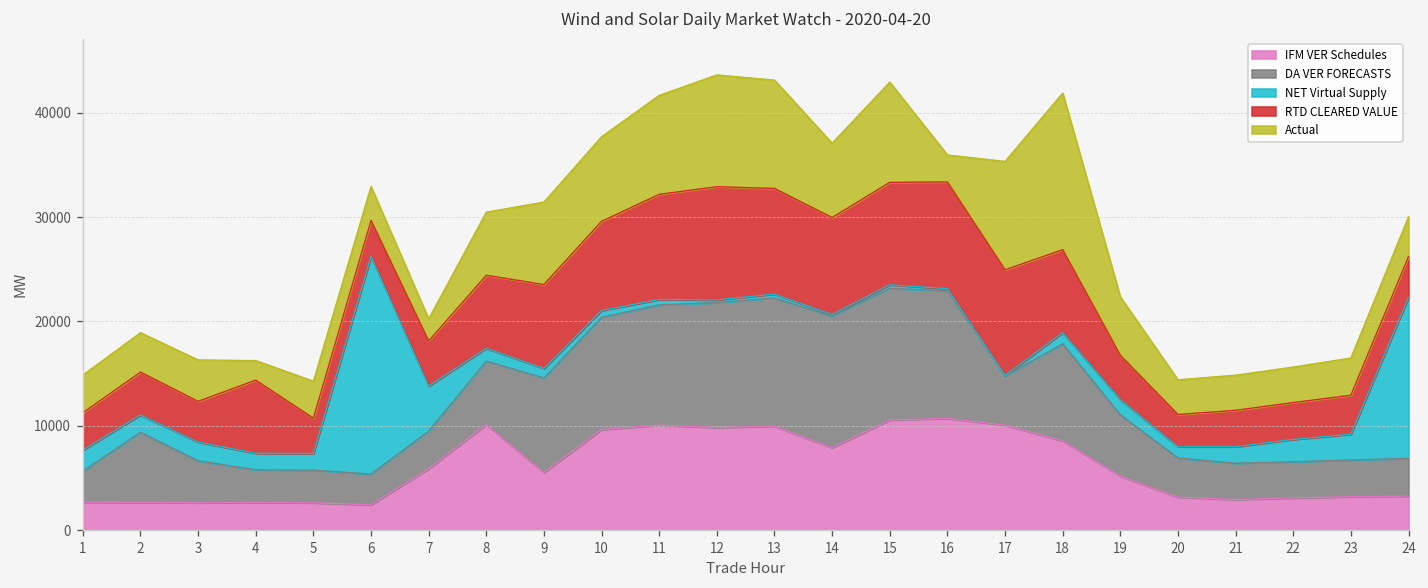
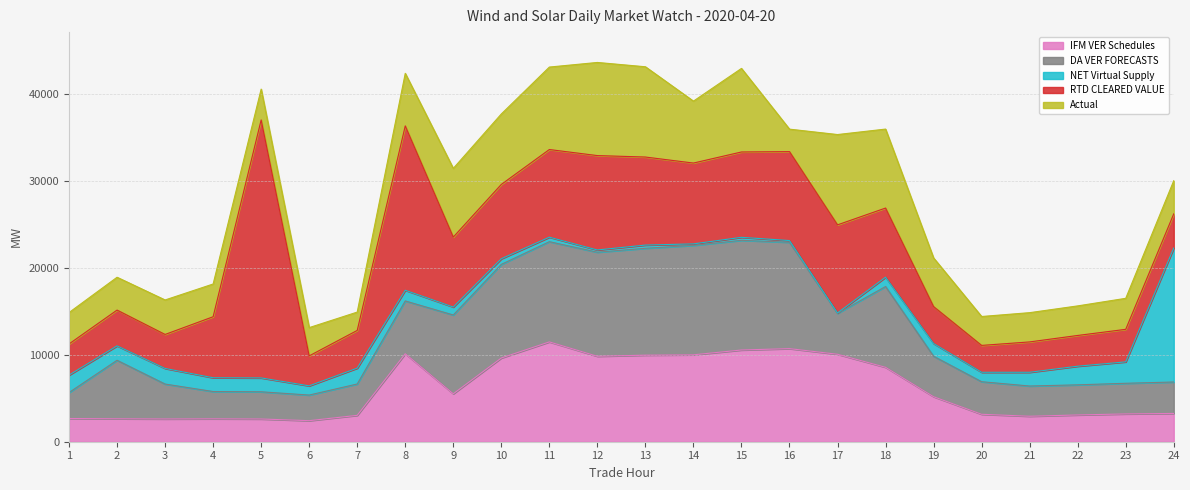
  {
    "IFM VER Schedules": {
      "1": 3000,
      "2": 3000,
      "3": 3000,
      "4": 3000,
      "5": 3000,
      "6": 2000,
-     "7": 6000,
+     "7": 3000,
      "8": 10000,
      "9": 6000,
      "10": 10000,
-     "11": 10000,
+     "11": 11000,
      "12": 10000,
      "13": 10000,
-     "14": 8000,
+     "14": 10000,
      "15": 11000,
      "16": 11000,
      "17": 10000,
      "18": 9000,
      "19": 5000,
      "20": 3000,
      "21": 3000,
      "22": 3000,
      "23": 3000,
      "24": 3000
    },
    "DA VER FORECASTS": {
      "1": 3000,
      "2": 7000,
      "3": 4000,
      "4": 3000,
      "5": 3000,
      "6": 3000,
      "7": 4000,
      "8": 6000,
      "9": 9000,
      "10": 11000,
      "11": 12000,
      "13": 12000,
      "15": 13000,
      "18": 9000,
-     "19": 6000,
+     "19": 5000,
      "20": 4000,
      "21": 3000,
      "22": 3000,
      "23": 4000,
      "24": 4000
    },
    "NET Virtual Supply": {
      "1": 2000,
      "2": 2000,
      "3": 2000,
      "4": 2000,
      "5": 2000,
-     "6": 21000,
-     "7": 4000,
+     "6": 1000,
+     "7": 2000,
      "8": 1000,
      "9": 1000,
      "10": 1000,
      "11": 1000,
      "13": 0,
      "15": 0,
      "18": 1000,
      "19": 1000,
      "20": 1000,
      "21": 2000,
      "22": 2000,
      "23": 2000,
      "24": 15000
    },
    "RTD CLEARED VALUE": {
      "1": 4000,
      "2": 4000,
      "3": 4000,
      "4": 7000,
-     "5": 3000,
+     "5": 30000,
      "6": 3000,
      "7": 4000,
-     "8": 7000,
+     "8": 19000,
      "9": 8000,
      "10": 9000,
      "11": 10000,
      "12": 11000,
      "13": 10000,
      "14": 9000,
      "15": 10000,
      "16": 10000,
      "17": 10000,
      "18": 8000,
      "19": 4000,
      "20": 3000,
      "21": 3000,
      "22": 4000,
      "23": 4000,
      "24": 4000
    },
    "Actual": {
      "1": 4000,
      "2": 4000,
      "3": 4000,
-     "4": 2000,
+     "4": 4000,
      "5": 4000,
      "6": 3000,
      "7": 2000,
      "8": 6000,
      "9": 8000,
      "10": 8000,
      "11": 9000,
      "12": 11000,
      "13": 10000,
      "14": 7000,
      "15": 10000,
      "16": 3000,
      "17": 10000,
-     "18": 15000,
+     "18": 9000,
      "19": 6000,
      "20": 3000,
      "21": 3000,
      "22": 3000,
      "23": 4000,
      "24": 4000
    }
  }
